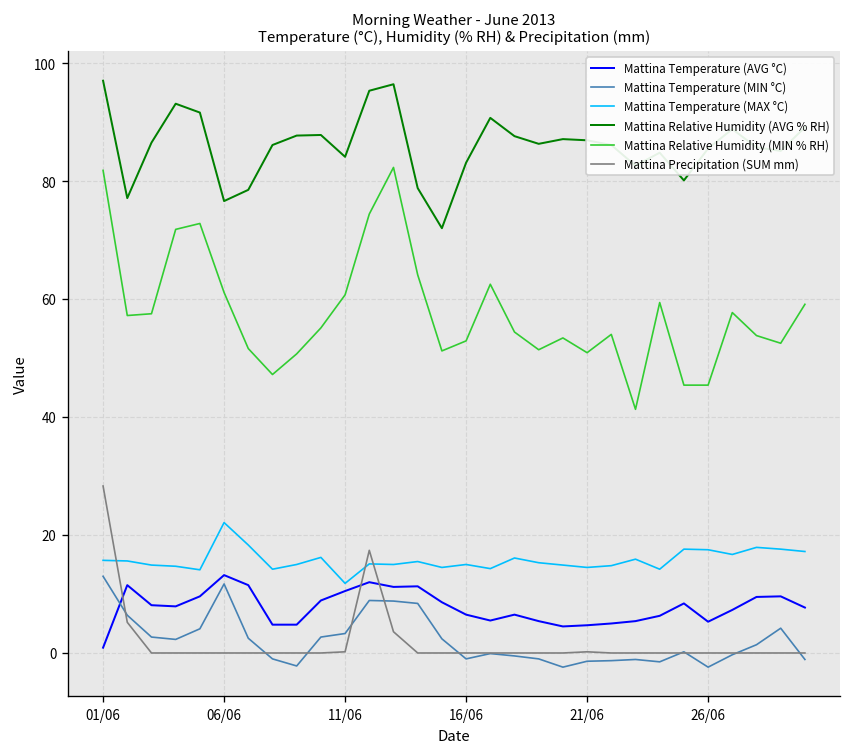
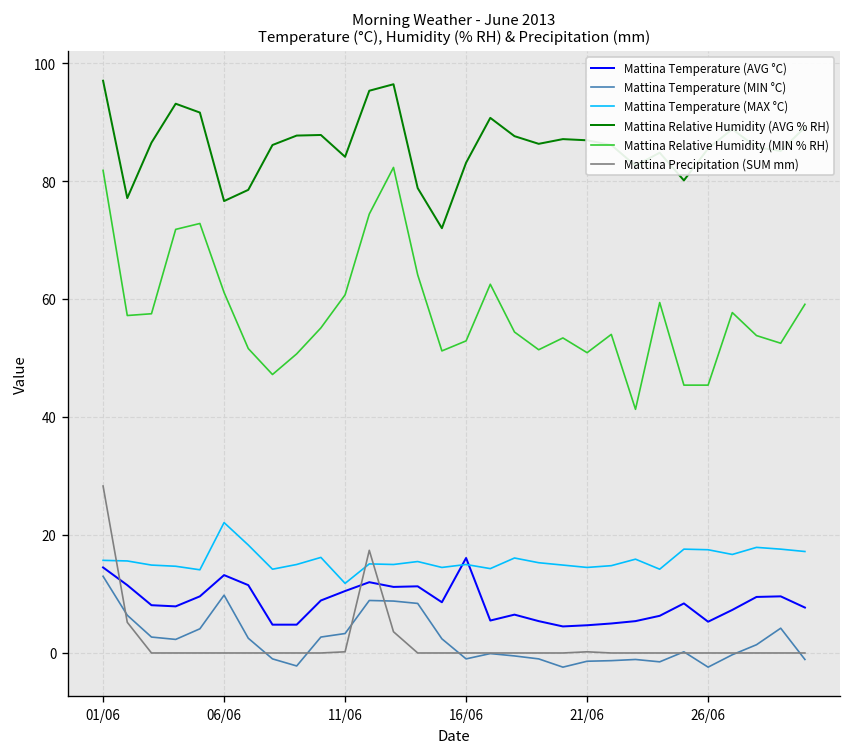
  {
    "Mattina Temperature (AVG °C)": {
-     "01/06": 1,
+     "01/06": 15,
      "06/06": 13,
      "11/06": 11,
-     "16/06": 7,
+     "16/06": 16,
      "21/06": 5,
      "26/06": 5
    },
    "Mattina Temperature (MIN °C)": {
      "01/06": 13,
-     "06/06": 12,
+     "06/06": 10,
      "11/06": 3,
      "16/06": -1,
      "21/06": -1,
      "26/06": -2
    },
    "Mattina Temperature (MAX °C)": {
      "01/06": 16,
      "06/06": 22,
      "11/06": 12,
      "16/06": 15,
      "21/06": 15,
      "26/06": 18
    },
    "Mattina Relative Humidity (AVG % RH)": {
      "01/06": 97,
      "06/06": 77,
      "11/06": 84,
      "16/06": 83
    },
    "Mattina Relative Humidity (MIN % RH)": {
      "01/06": 82,
      "06/06": 61,
      "11/06": 61,
      "16/06": 53,
      "21/06": 51,
      "26/06": 45
    },
    "Mattina Precipitation (SUM mm)": {
      "01/06": 28,
      "06/06": 0,
      "11/06": 0,
      "16/06": 0,
      "21/06": 0,
      "26/06": 0
    }
  }
